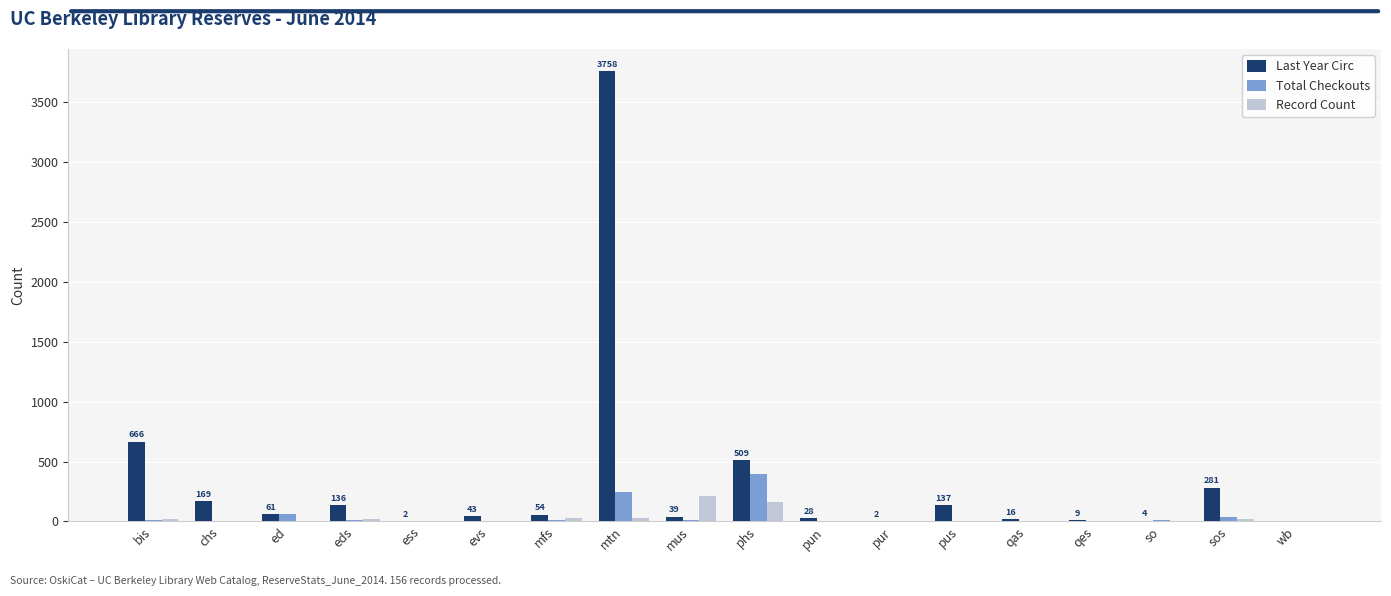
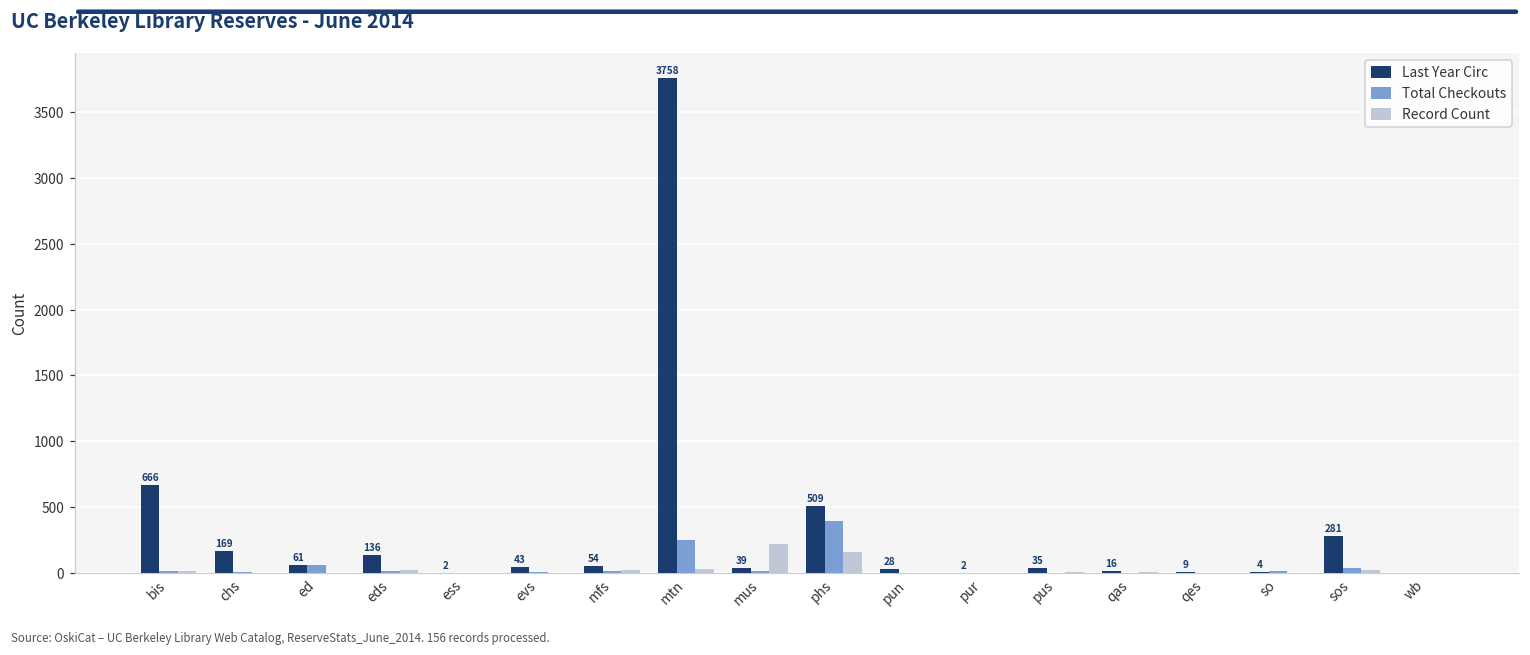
  {
    "Last Year Circ": {
      "bis": 666,
      "chs": 169,
      "ed": 61,
      "eds": 136,
      "ess": 2,
      "evs": 43,
      "mfs": 54,
      "mtn": 3758,
      "mus": 39,
      "phs": 509,
      "pun": 28,
      "pur": 2,
-     "pus": 137,
+     "pus": 35,
      "qas": 16,
      "qes": 9,
      "so": 4,
      "sos": 281
    },
    "Total Checkouts": {
      "ess": 0,
      "mtn": 250,
      "phs": 400,
      "pun": 0,
      "pur": 0,
      "pus": 0,
      "qes": 0,
      "sos": 40,
      "wb": 0
    },
    "Record Count": {
      "mfs": 30,
      "mtn": 30,
      "mus": 220,
      "phs": 160
    }
  }
